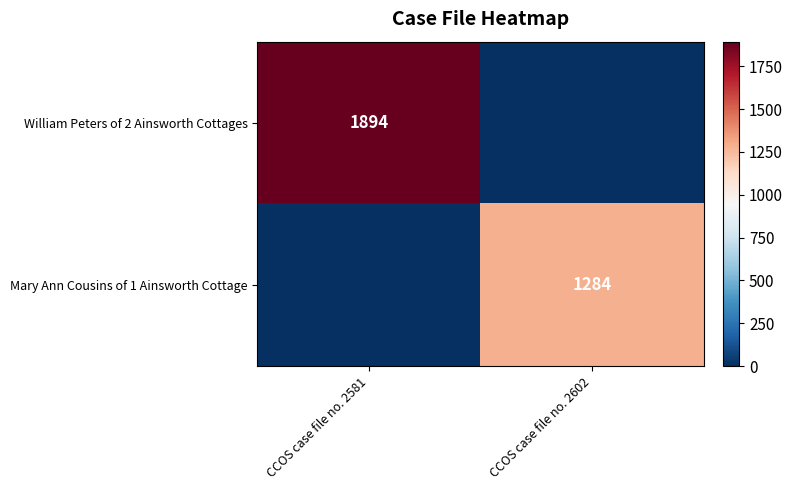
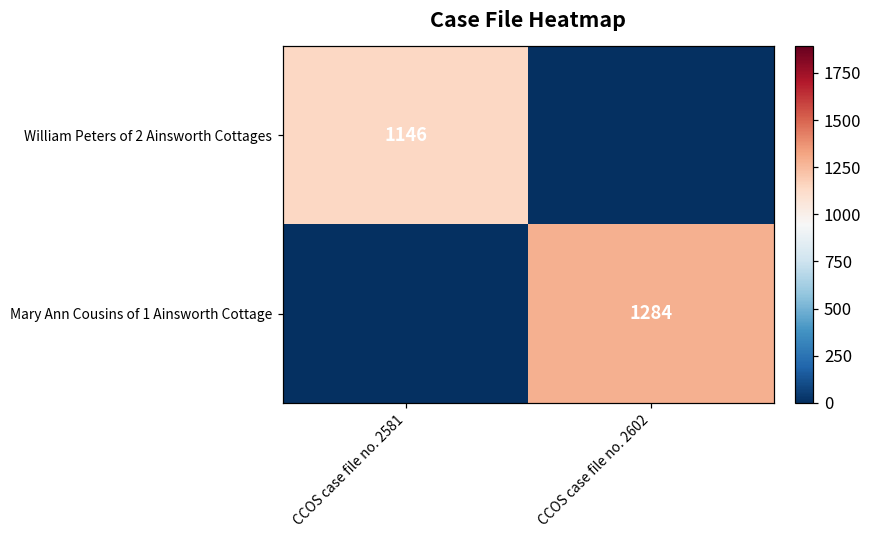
  {
    "William Peters of 2 Ainsworth Cottages": {
-     "CCOS case file no. 2581": 1894
+     "CCOS case file no. 2581": 1146
    },
    "Mary Ann Cousins of 1 Ainsworth Cottage": {
      "CCOS case file no. 2602": 1284
    }
  }
